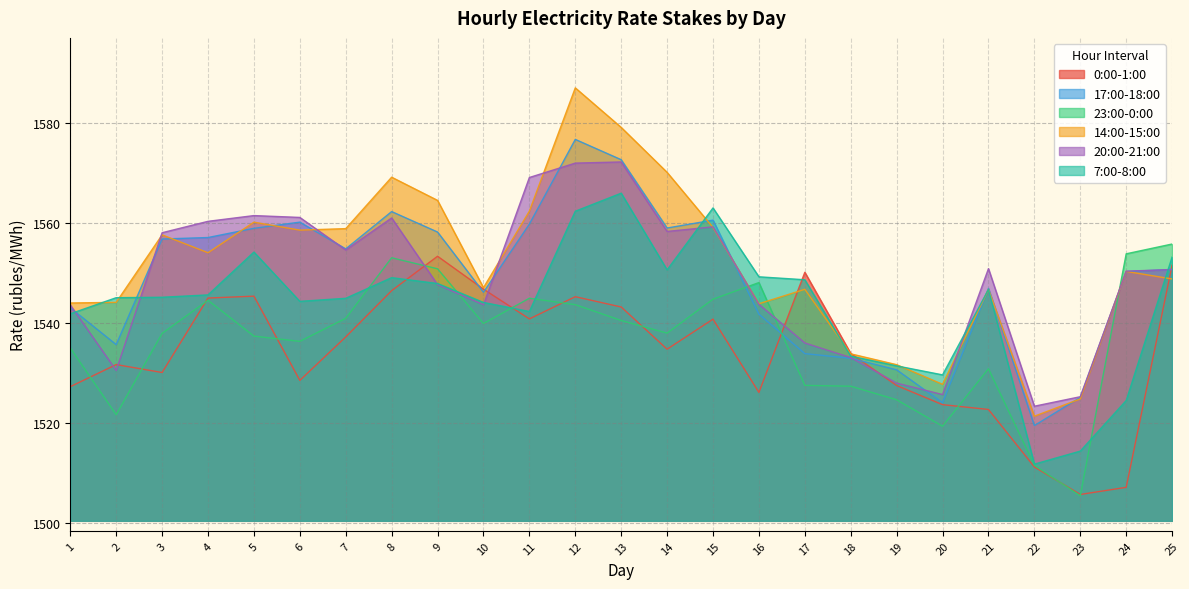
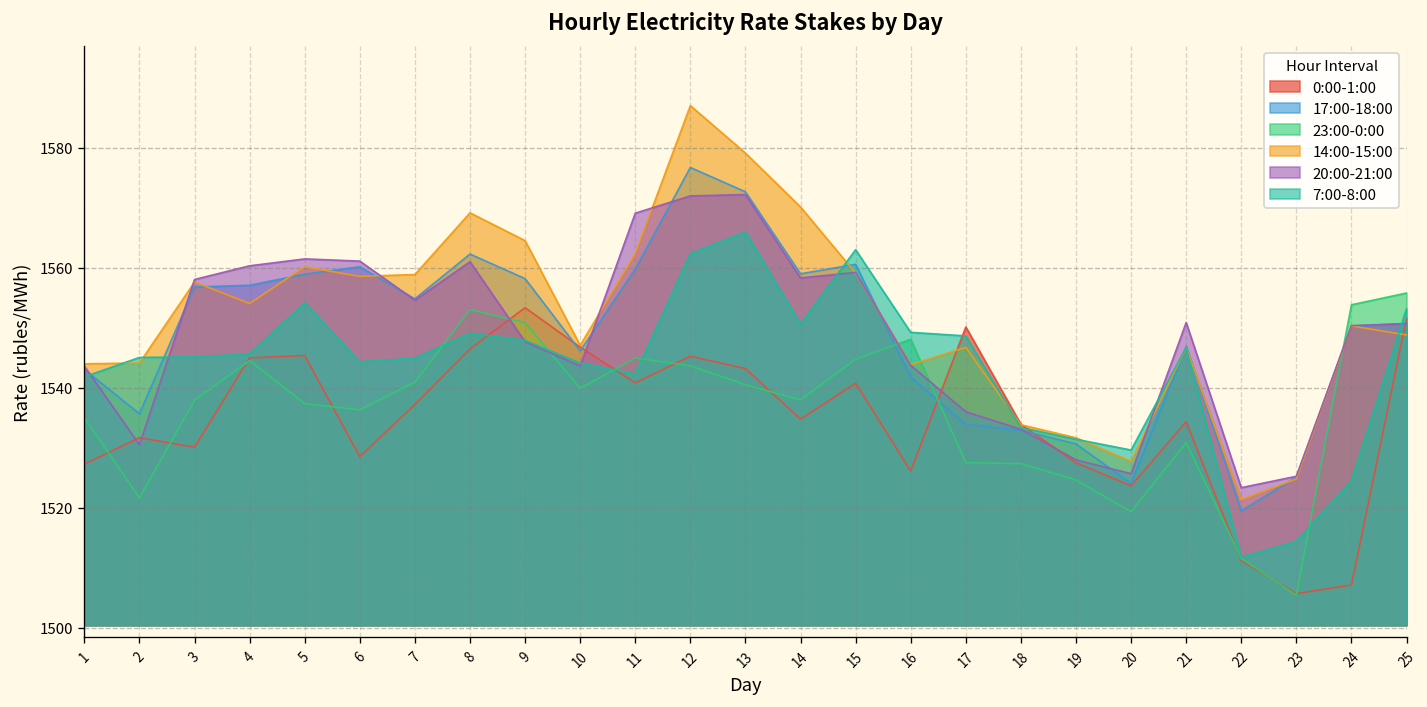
  {
    "0:00-1:00": {
      "1": 1527,
      "2": 1532,
      "3": 1530,
      "5": 1545,
      "6": 1528,
      "7": 1537,
      "8": 1546,
      "9": 1553,
      "11": 1541,
      "12": 1545,
      "13": 1543,
      "14": 1535,
      "15": 1541,
      "16": 1526,
      "17": 1550,
-     "21": 1523,
+     "21": 1534,
      "24": 1507,
      "25": 1552
    },
    "17:00-18:00": {
      "1": 1543,
      "2": 1536,
      "3": 1557,
      "4": 1557,
      "5": 1559,
      "6": 1560,
      "8": 1562,
      "9": 1558,
      "10": 1546,
      "11": 1560,
      "12": 1577,
      "14": 1559,
      "15": 1561,
      "16": 1542,
      "17": 1534,
      "19": 1531,
      "22": 1519
    },
    "14:00-15:00": {
      "2": 1544,
      "4": 1554,
      "5": 1560,
      "6": 1559,
      "7": 1559,
      "8": 1569,
      "9": 1565,
      "11": 1562,
      "12": 1587,
      "13": 1579,
      "14": 1570,
      "17": 1547,
      "20": 1528,
      "22": 1521,
      "25": 1549
    },
    "20:00-21:00": {
      "2": 1530,
      "4": 1560,
      "5": 1561,
      "6": 1561,
      "8": 1561,
      "11": 1569,
      "12": 1572,
      "14": 1558,
      "17": 1536,
      "20": 1526,
      "21": 1551,
      "22": 1523
    }
  }
